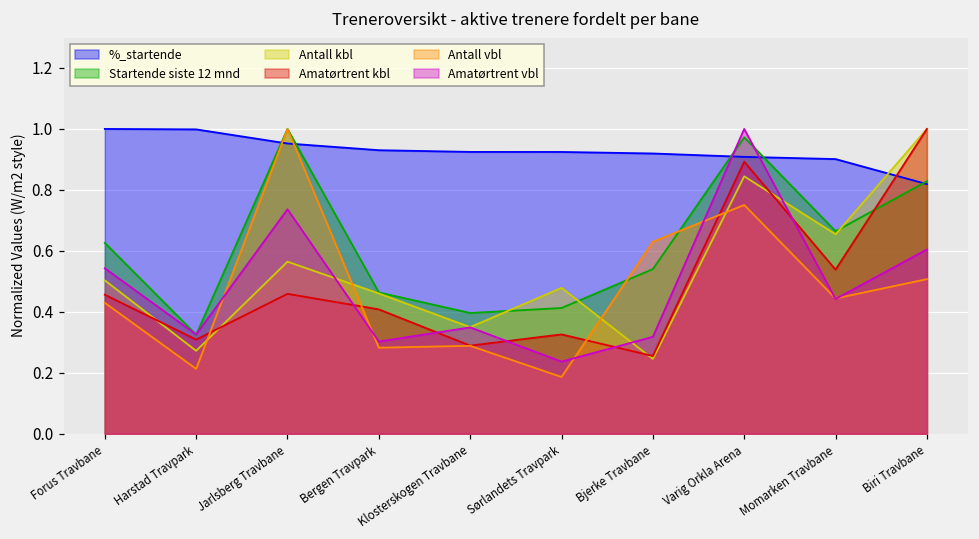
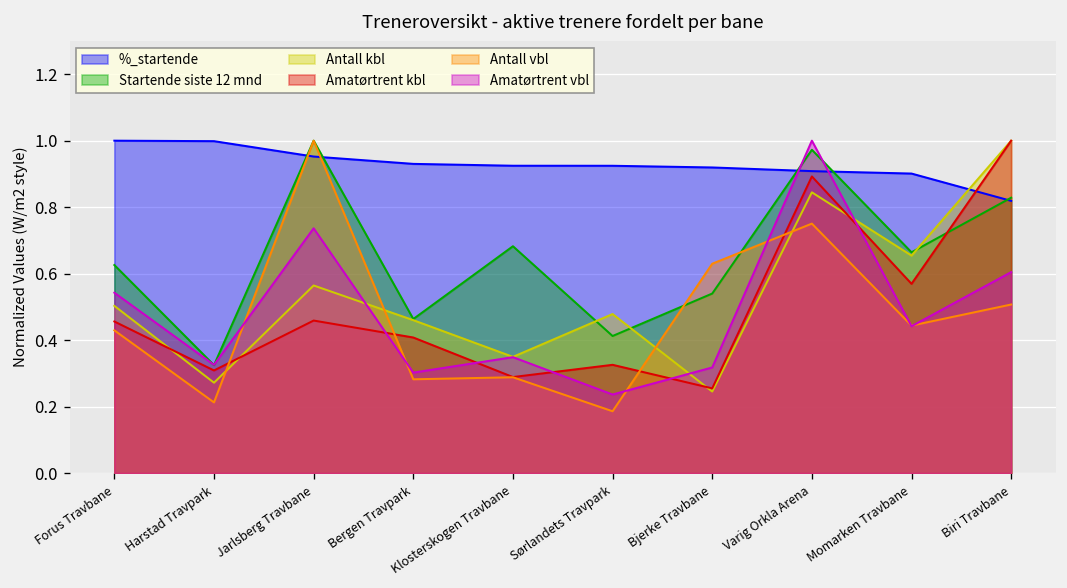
  {
    "%_startende": {
      "Forus Travbane": 1.00,
      "Harstad Travpark": 1.00,
      "Jarlsberg Travbane": 0.95,
      "Bergen Travpark": 0.93,
      "Klosterskogen Travbane": 0.92,
      "Sørlandets Travpark": 0.92,
      "Bjerke Travbane": 0.92,
      "Varig Orkla Arena": 0.91,
      "Momarken Travbane": 0.90,
      "Biri Travbane": 0.82
    },
    "Startende siste 12 mnd": {
      "Forus Travbane": 0.63,
-     "Klosterskogen Travbane": 0.40,
+     "Klosterskogen Travbane": 0.68,
      "Sørlandets Travpark": 0.41,
      "Bjerke Travbane": 0.54,
      "Varig Orkla Arena": 0.97,
      "Momarken Travbane": 0.66,
      "Biri Travbane": 0.83
    },
    "Amatørtrent kbl": {
      "Forus Travbane": 0.46,
      "Harstad Travpark": 0.31,
      "Jarlsberg Travbane": 0.46,
      "Bergen Travpark": 0.41,
      "Sørlandets Travpark": 0.33,
      "Bjerke Travbane": 0.25,
      "Varig Orkla Arena": 0.89,
-     "Momarken Travbane": 0.54
+     "Momarken Travbane": 0.57
    },
    "Amatørtrent vbl": {
      "Forus Travbane": 0.54,
      "Jarlsberg Travbane": 0.74,
      "Bergen Travpark": 0.30,
      "Sørlandets Travpark": 0.24,
      "Bjerke Travbane": 0.32,
      "Varig Orkla Arena": 1.00,
      "Biri Travbane": 0.60
    }
  }
